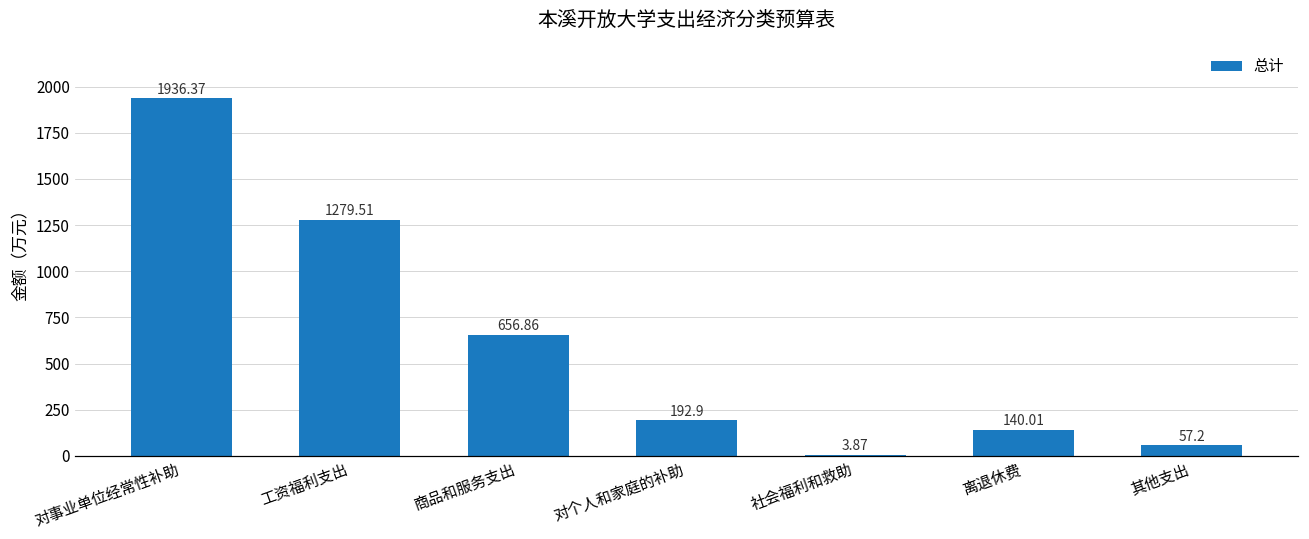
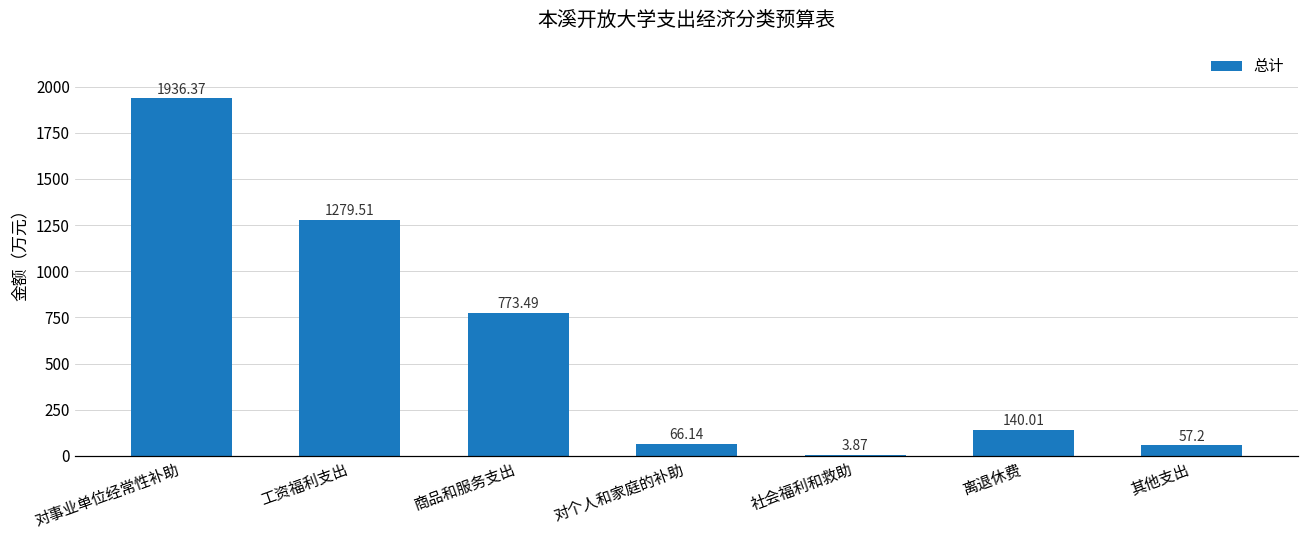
  {
    "对事业单位经常性补助": 1936.37,
    "工资福利支出": 1279.51,
-   "商品和服务支出": 656.86,
-   "对个人和家庭的补助": 192.9,
+   "商品和服务支出": 773.49,
+   "对个人和家庭的补助": 66.14,
    "社会福利和救助": 3.87,
    "离退休费": 140.01,
    "其他支出": 57.2
  }
